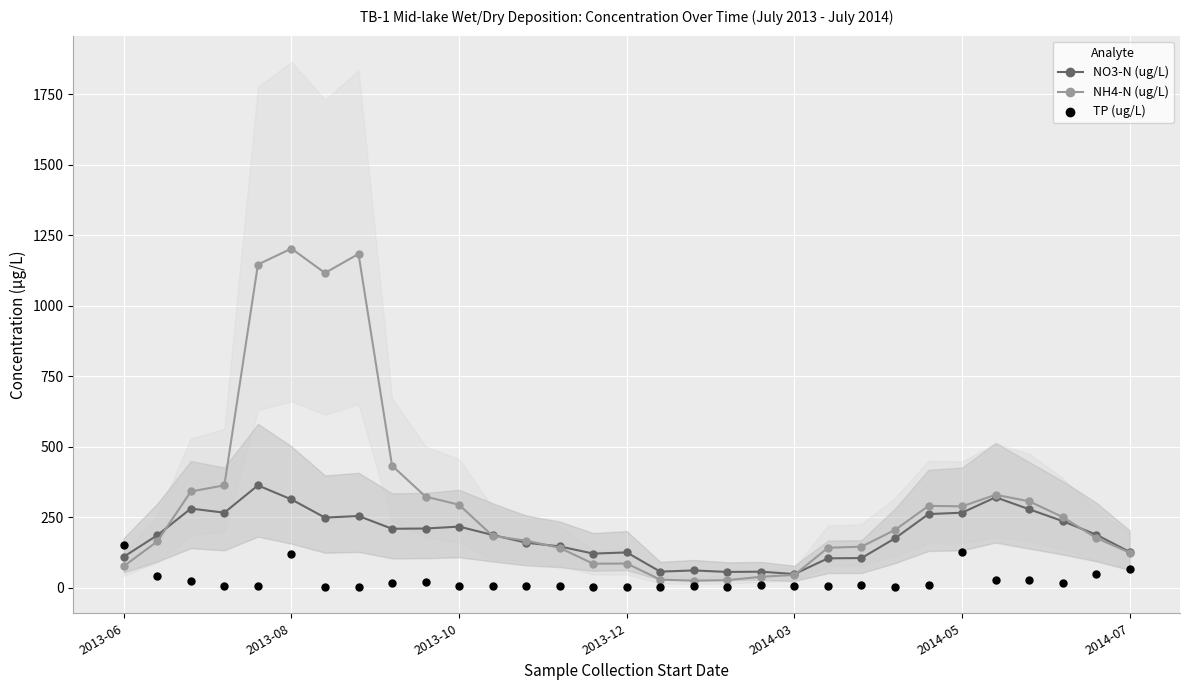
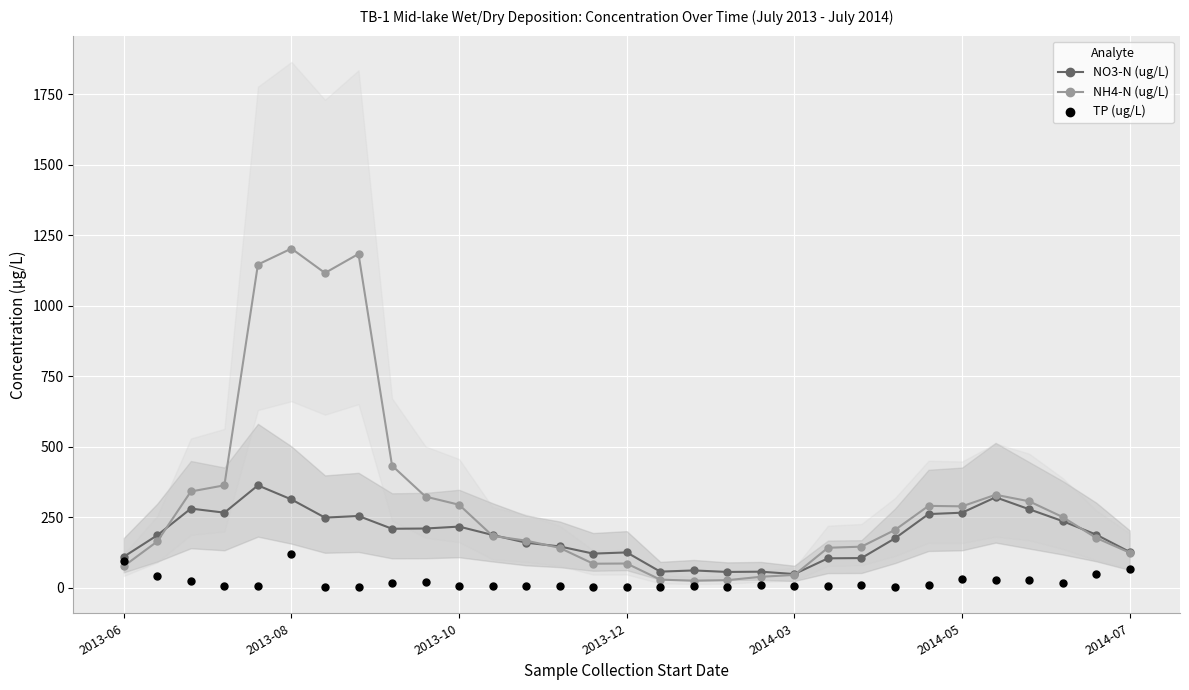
  {
    "NO3-N (ug/L)": {
      "2013-08": 310,
      "2013-10": 220,
      "2014-05": 270
    },
    "TP (ug/L)": {
-     "2013-06": 150,
-     "2014-05": 130
+     "2013-06": 100,
+     "2014-05": 30
    }
  }
